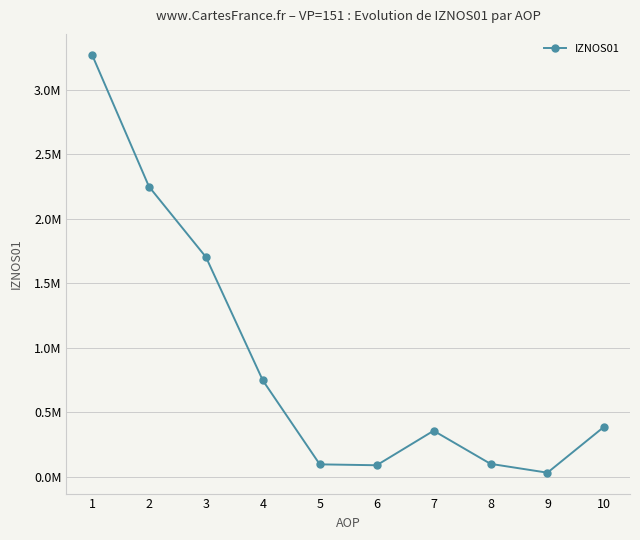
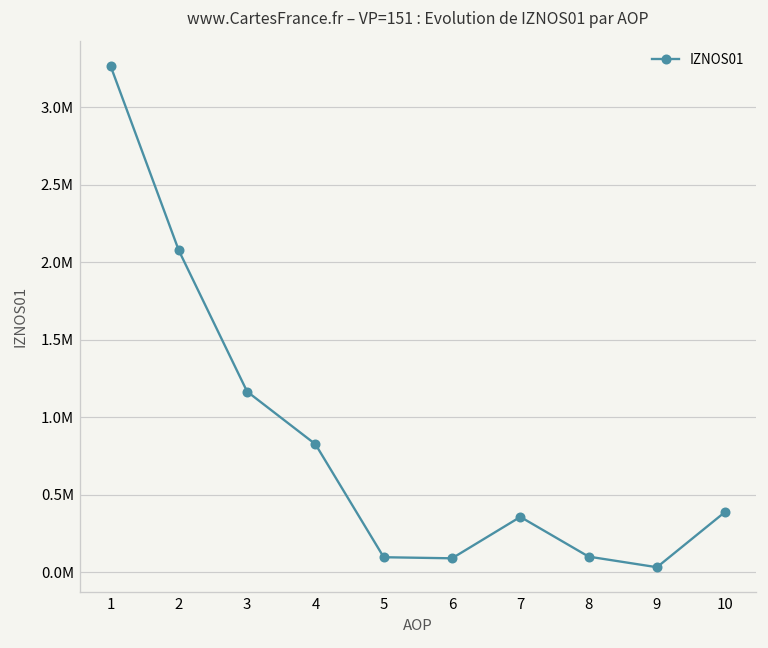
  {
    "1": 3270000,
-   "2": 2250000,
-   "3": 1700000,
-   "4": 750000,
+   "2": 2080000,
+   "3": 1170000,
+   "4": 830000,
    "5": 100000,
    "6": 90000,
    "7": 360000,
    "8": 100000,
    "9": 30000,
    "10": 390000
  }
